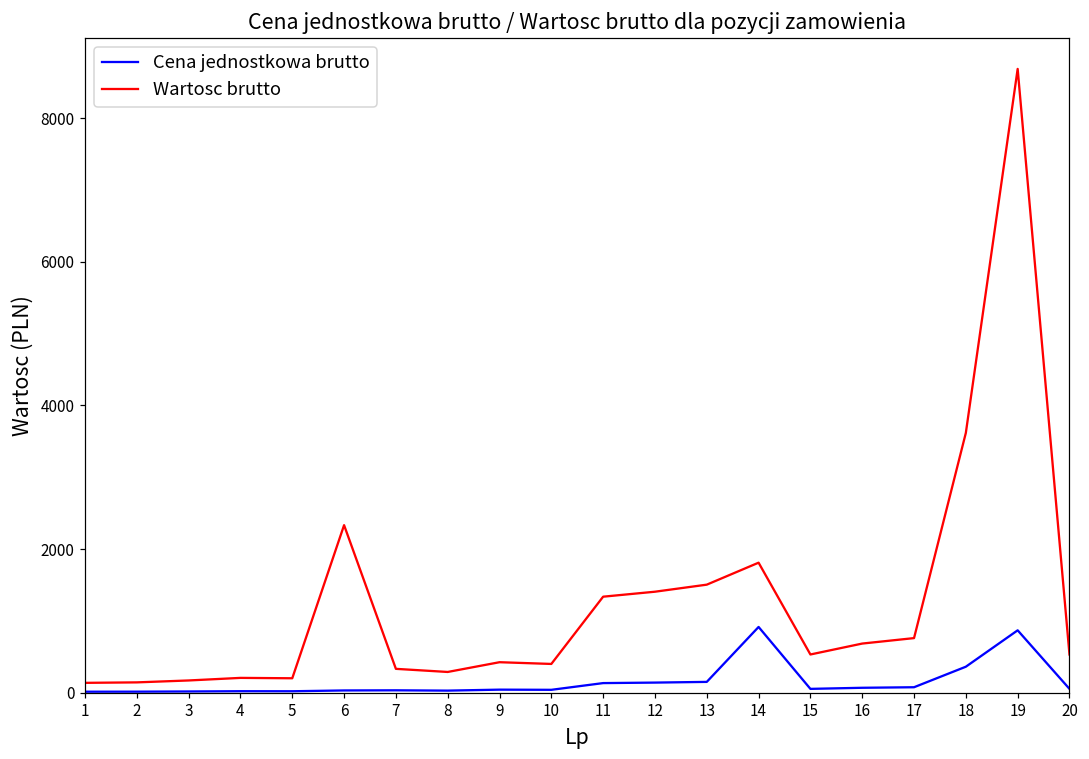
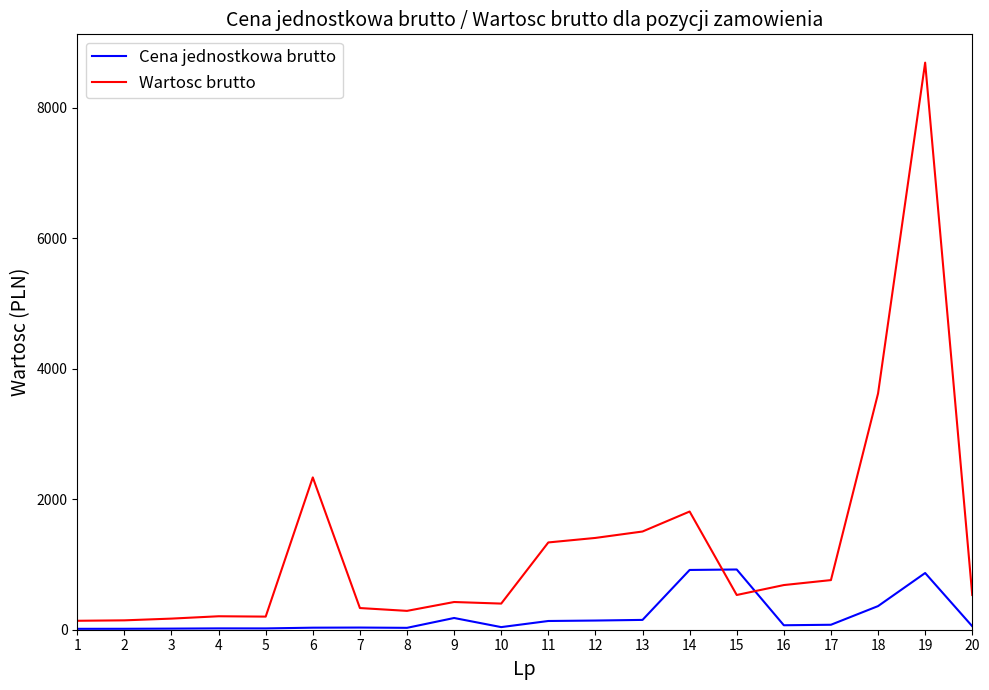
  {
    "Cena jednostkowa brutto": {
      "1": 0,
      "2": 0,
      "3": 0,
      "4": 0,
      "5": 0,
      "6": 0,
      "7": 0,
      "8": 0,
-     "9": 0,
+     "9": 200,
      "10": 0,
      "11": 100,
      "12": 100,
      "13": 200,
      "14": 900,
-     "15": 100,
+     "15": 900,
      "16": 100,
      "17": 100,
      "18": 400,
      "19": 900,
      "20": 100
    },
    "Wartosc brutto": {
      "1": 100,
      "2": 100,
      "3": 200,
      "4": 200,
      "5": 200,
      "6": 2300,
      "7": 300,
      "8": 300,
      "9": 400,
      "10": 400,
      "11": 1300,
      "12": 1400,
      "13": 1500,
      "14": 1800,
      "15": 500,
      "16": 700,
      "17": 800,
      "18": 3600,
      "19": 8700,
      "20": 500
    }
  }
